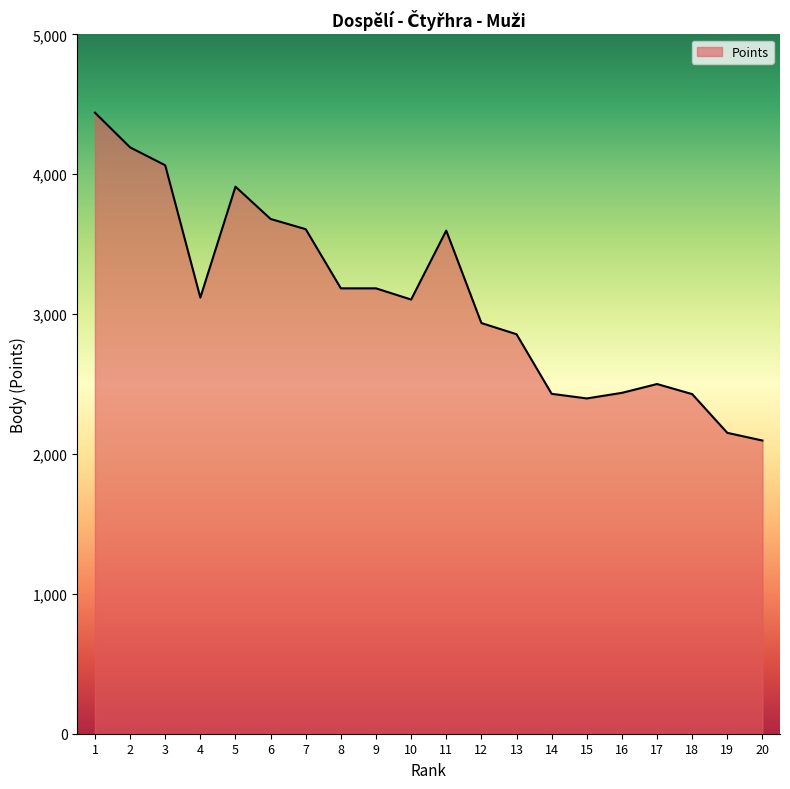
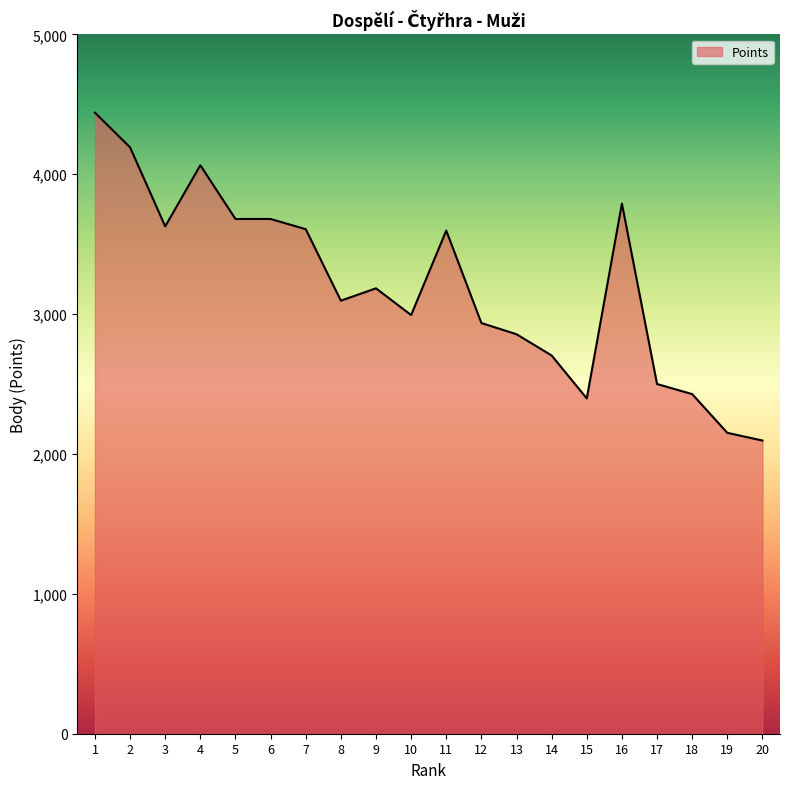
  {
    "1": "4,440",
    "2": "4,190",
-   "3": "4,060",
-   "4": "3,120",
-   "5": "3,910",
+   "3": "3,630",
+   "4": "4,060",
+   "5": "3,680",
    "6": "3,680",
    "7": "3,610",
-   "8": "3,180",
+   "8": "3,100",
    "9": "3,180",
-   "10": "3,100",
+   "10": "2,990",
    "11": "3,600",
    "12": "2,940",
    "13": "2,860",
-   "14": "2,430",
+   "14": "2,700",
    "15": "2,400",
-   "16": "2,440",
+   "16": "3,790",
    "17": "2,500",
    "18": "2,430",
    "19": "2,150",
    "20": "2,100"
  }
